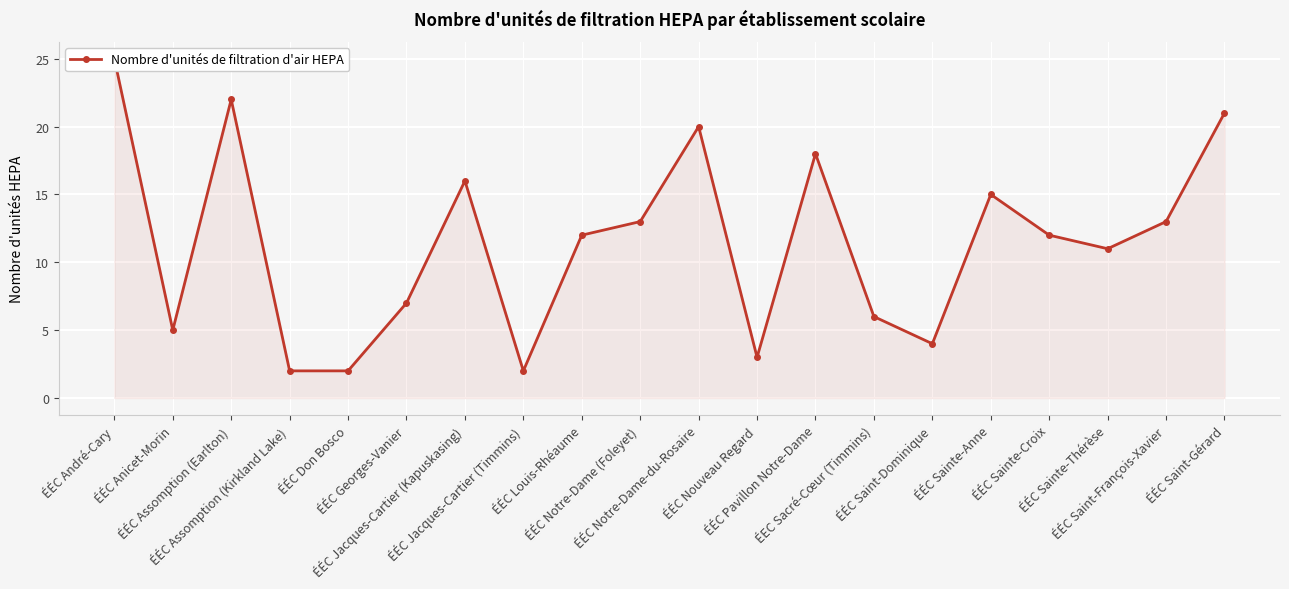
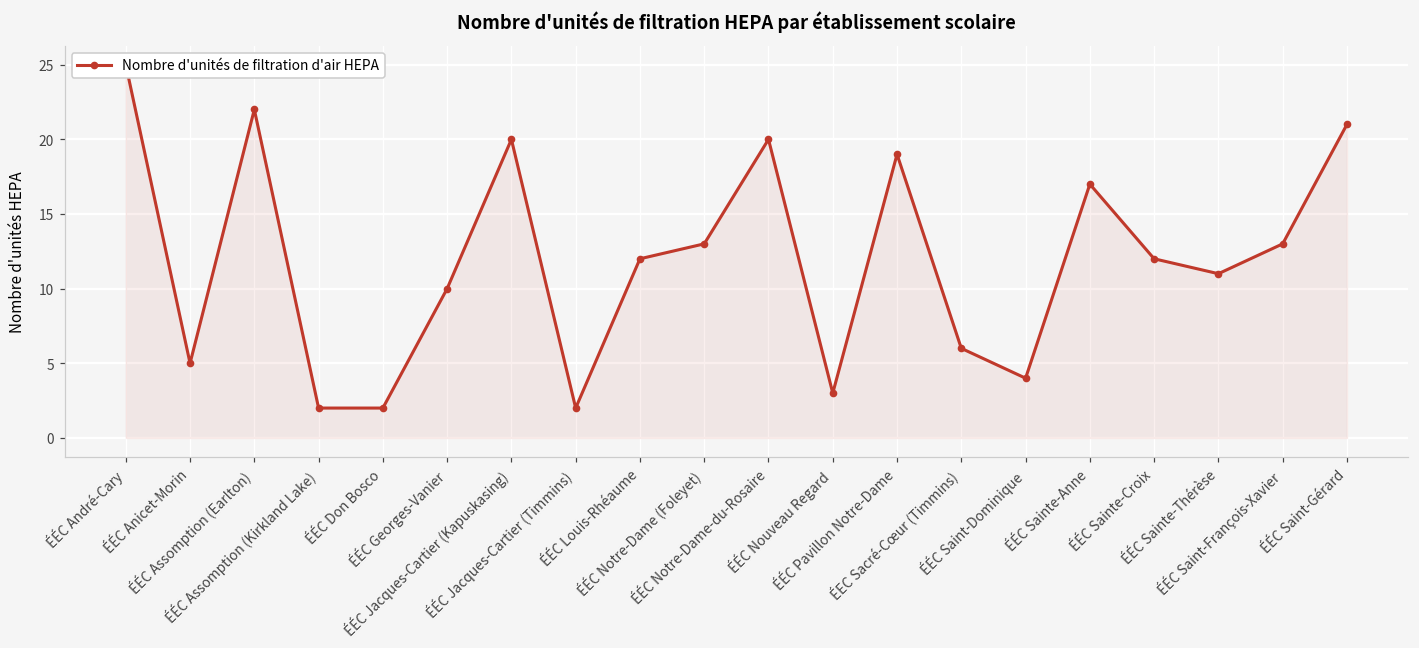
  {
    "ÉÉC Anicet-Morin": 5,
    "ÉÉC Assomption (Earlton)": 22,
    "ÉÉC Assomption (Kirkland Lake)": 2,
    "ÉÉC Don Bosco": 2,
-   "ÉÉC Georges-Vanier": 7,
-   "ÉÉC Jacques-Cartier (Kapuskasing)": 16,
+   "ÉÉC Georges-Vanier": 10,
+   "ÉÉC Jacques-Cartier (Kapuskasing)": 20,
    "ÉÉC Jacques-Cartier (Timmins)": 2,
    "ÉÉC Louis-Rhéaume": 12,
    "ÉÉC Notre-Dame (Foleyet)": 13,
    "ÉÉC Notre-Dame-du-Rosaire": 20,
    "ÉÉC Nouveau Regard": 3,
-   "ÉÉC Pavillon Notre-Dame": 18,
+   "ÉÉC Pavillon Notre-Dame": 19,
    "ÉEC Sacré-Cœur (Timmins)": 6,
    "ÉÉC Saint-Dominique": 4,
-   "ÉÉC Sainte-Anne": 15,
+   "ÉÉC Sainte-Anne": 17,
    "ÉÉC Sainte-Croix": 12,
    "ÉÉC Sainte-Thérèse": 11,
    "ÉÉC Saint-François-Xavier": 13,
    "ÉÉC Saint-Gérard": 21
  }
